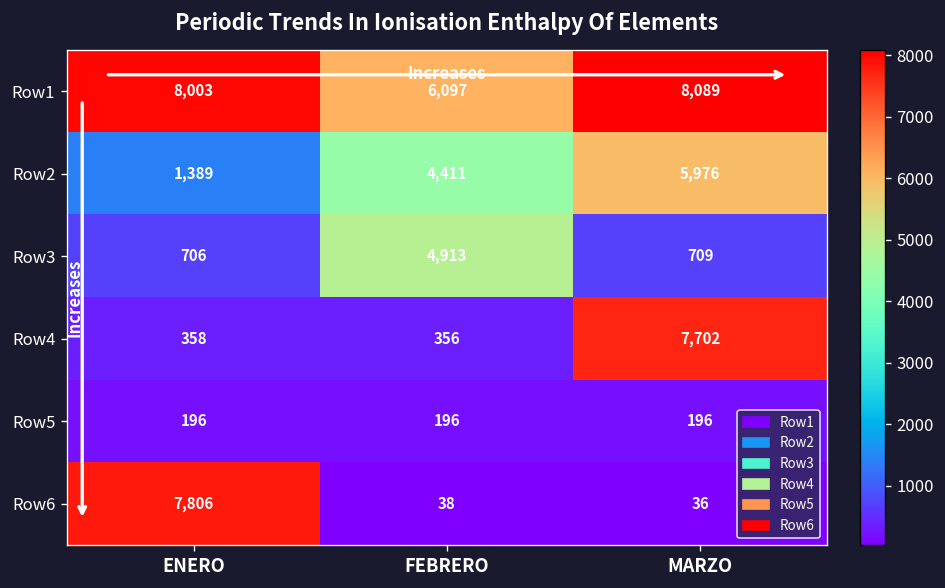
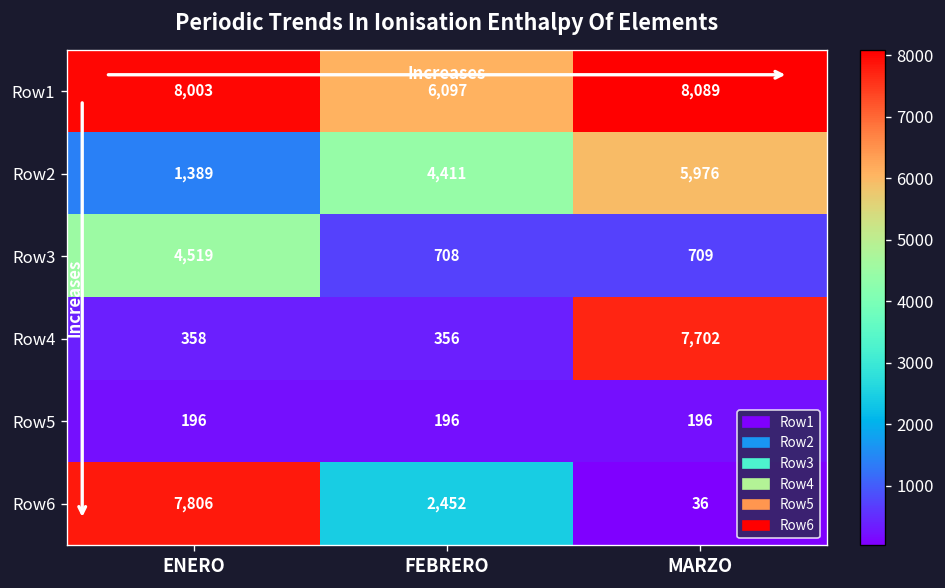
  {
    "Row1": {
      "ENERO": "8,003",
      "MARZO": "8,089"
    },
    "Row2": {
      "ENERO": "1,389",
      "FEBRERO": "4,411",
      "MARZO": "5,976"
    },
    "Row3": {
-     "ENERO": "706",
-     "FEBRERO": "4,913",
+     "ENERO": "4,519",
+     "FEBRERO": "708",
      "MARZO": "709"
    },
    "Row4": {
      "FEBRERO": "356",
      "MARZO": "7,702"
    },
    "Row5": {
      "ENERO": "196",
      "FEBRERO": "196",
      "MARZO": "196"
    },
    "Row6": {
      "ENERO": "7,806",
-     "FEBRERO": "38",
+     "FEBRERO": "2,452",
      "MARZO": "36"
    }
  }
